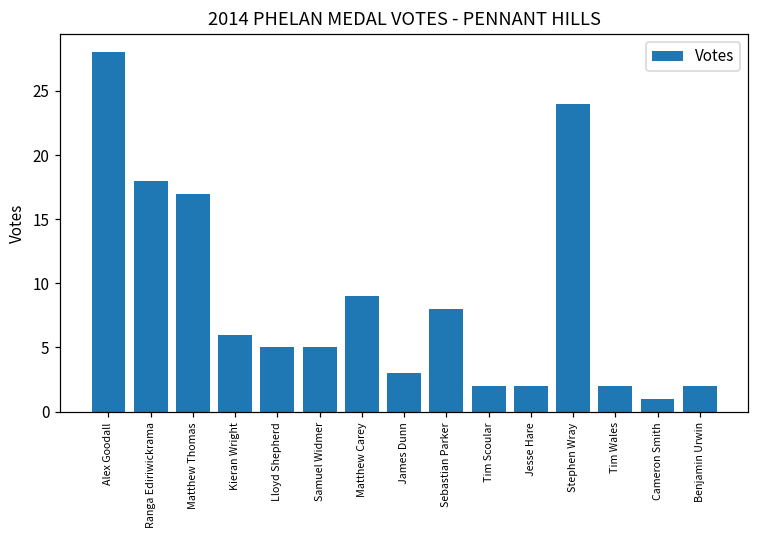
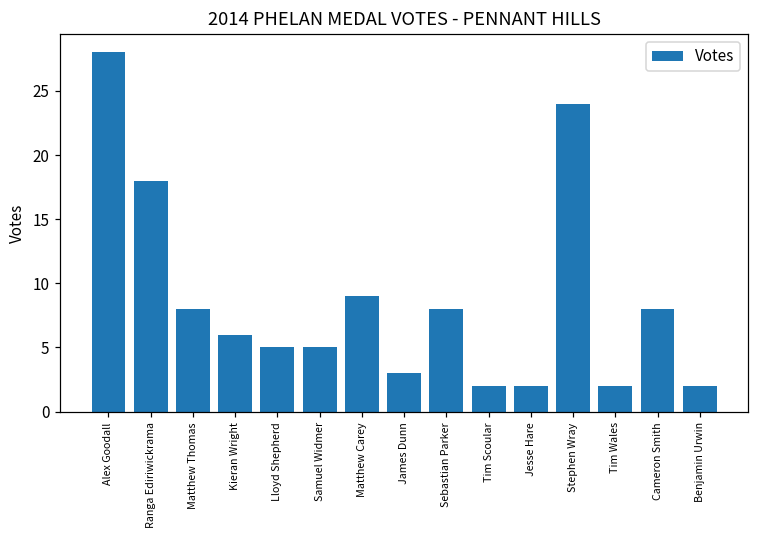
  {
    "Alex Goodall": 28,
    "Ranga Ediriwickrama": 18,
-   "Matthew Thomas": 17,
+   "Matthew Thomas": 8,
    "Kieran Wright": 6,
    "Lloyd Shepherd": 5,
    "Samuel Widmer": 5,
    "Matthew Carey": 9,
    "James Dunn": 3,
    "Sebastian Parker": 8,
    "Tim Scoular": 2,
    "Jesse Hare": 2,
    "Stephen Wray": 24,
    "Tim Wales": 2,
-   "Cameron Smith": 1,
+   "Cameron Smith": 8,
    "Benjamin Urwin": 2
  }
